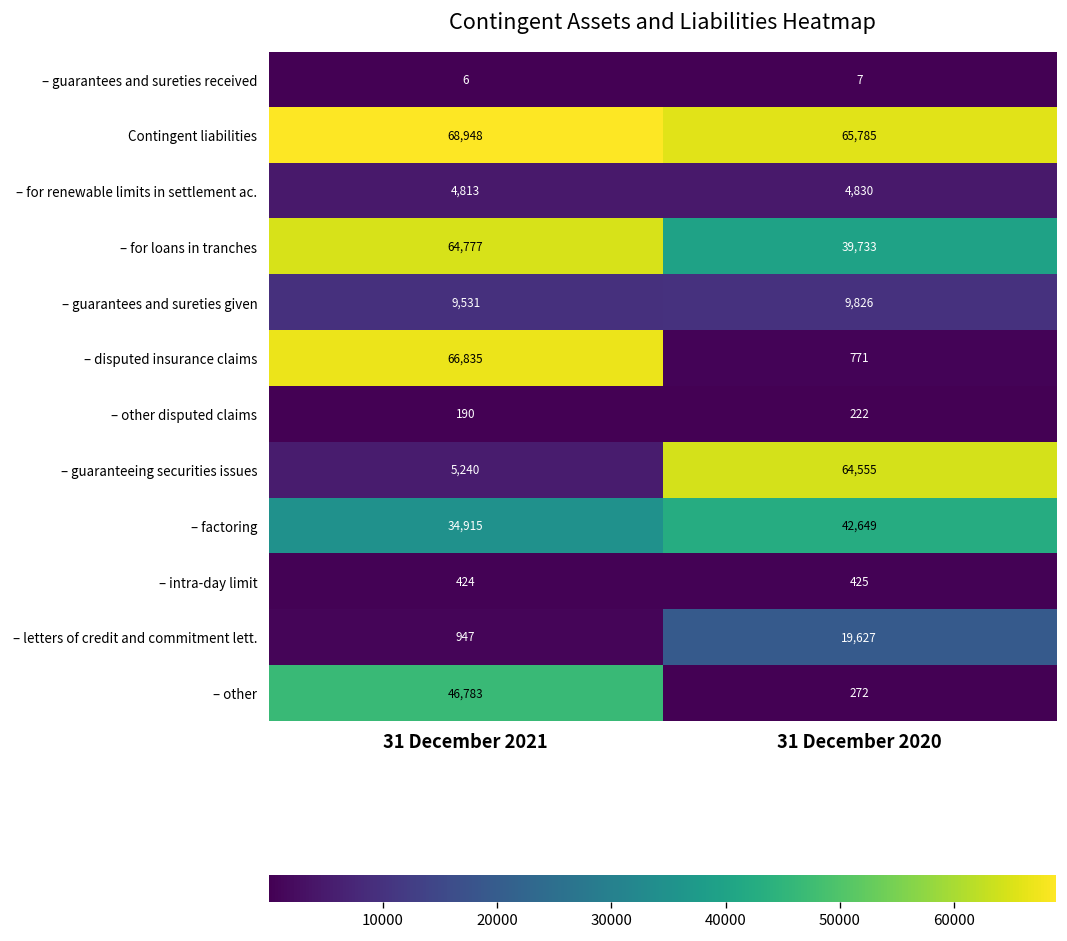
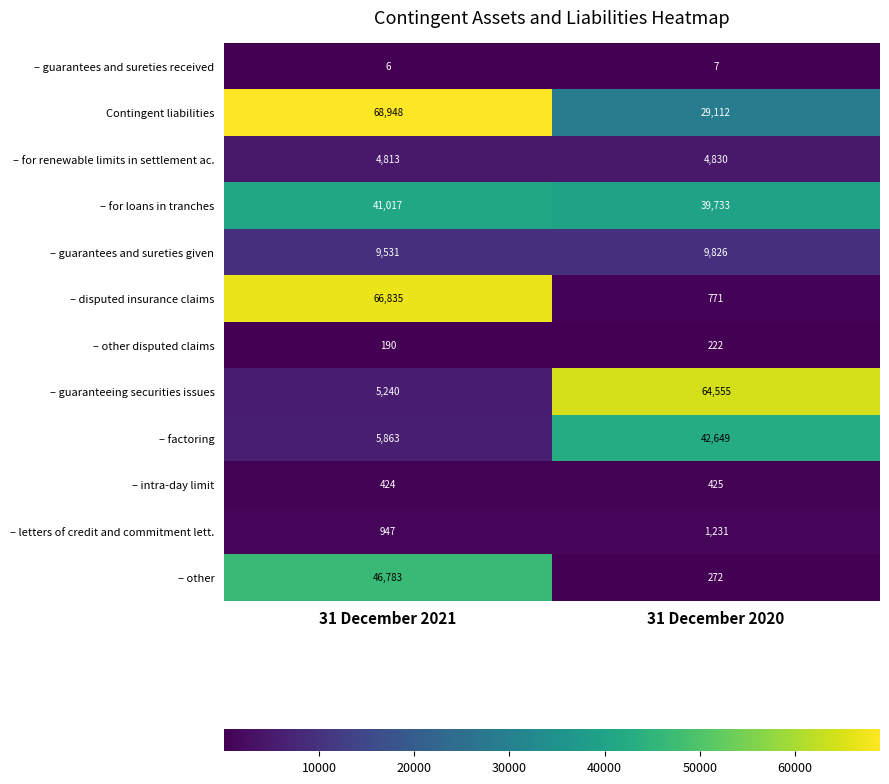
  {
    "– guarantees and sureties received": {
      "31 December 2021": "6",
      "31 December 2020": "7"
    },
    "Contingent liabilities": {
      "31 December 2021": "68,948",
-     "31 December 2020": "65,785"
+     "31 December 2020": "29,112"
    },
    "– for renewable limits in settlement ac.": {
      "31 December 2021": "4,813",
      "31 December 2020": "4,830"
    },
    "– for loans in tranches": {
-     "31 December 2021": "64,777",
+     "31 December 2021": "41,017",
      "31 December 2020": "39,733"
    },
    "– guarantees and sureties given": {
      "31 December 2021": "9,531",
      "31 December 2020": "9,826"
    },
    "– disputed insurance claims": {
      "31 December 2021": "66,835",
      "31 December 2020": "771"
    },
    "– other disputed claims": {
      "31 December 2021": "190",
      "31 December 2020": "222"
    },
    "– guaranteeing securities issues": {
      "31 December 2021": "5,240",
      "31 December 2020": "64,555"
    },
    "– factoring": {
-     "31 December 2021": "34,915",
+     "31 December 2021": "5,863",
      "31 December 2020": "42,649"
    },
    "– intra-day limit": {
      "31 December 2021": "424",
      "31 December 2020": "425"
    },
    "– letters of credit and commitment lett.": {
      "31 December 2021": "947",
-     "31 December 2020": "19,627"
+     "31 December 2020": "1,231"
    },
    "– other": {
      "31 December 2021": "46,783",
      "31 December 2020": "272"
    }
  }
